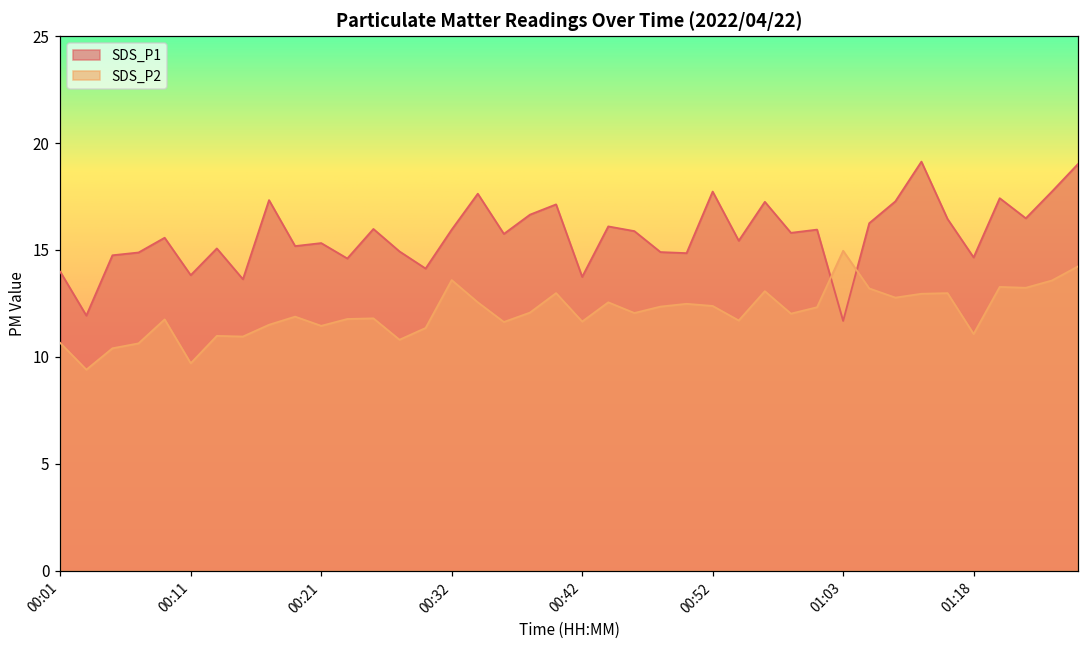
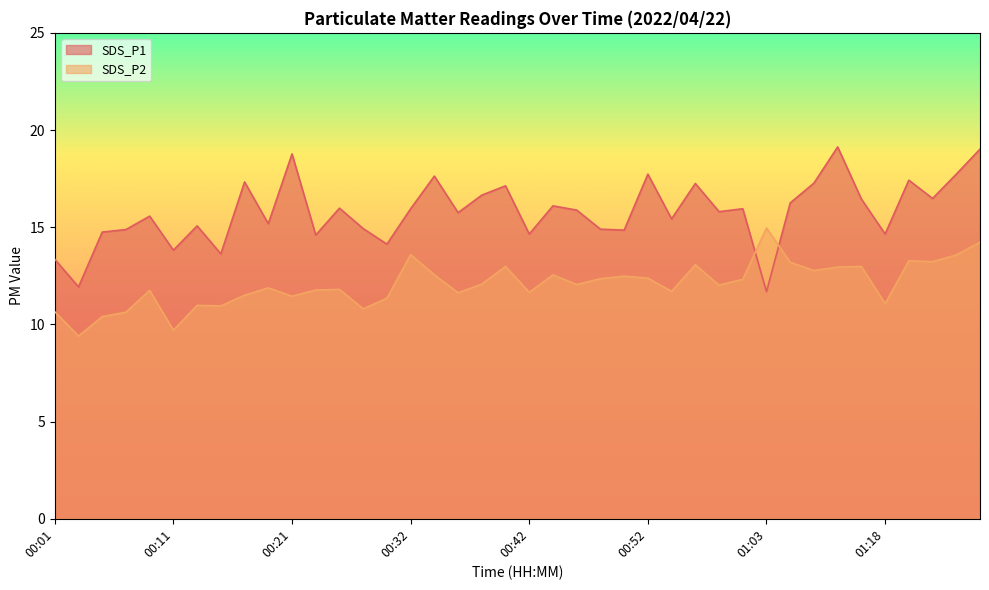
  {
    "SDS_P1": {
-     "00:01": 14.0,
+     "00:01": 13.4,
      "00:11": 13.8,
-     "00:21": 15.3,
+     "00:21": 18.8,
      "00:32": 16.0,
-     "00:42": 13.7,
+     "00:42": 14.7,
      "00:52": 17.7,
      "01:03": 11.7,
      "01:18": 14.7
    },
    "SDS_P2": {
      "00:01": 10.7,
      "00:11": 9.7,
      "00:21": 11.5,
      "00:32": 13.6,
      "00:42": 11.7,
      "00:52": 12.4,
      "01:03": 15.0,
      "01:18": 11.1
    }
  }
